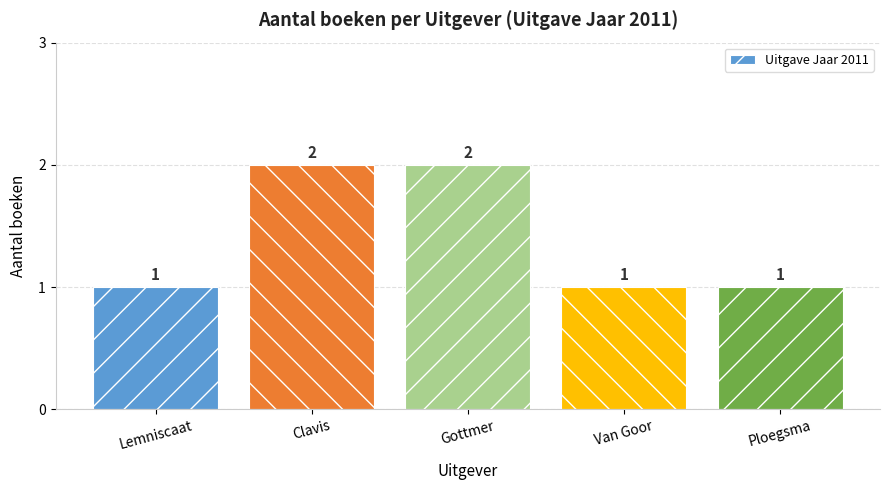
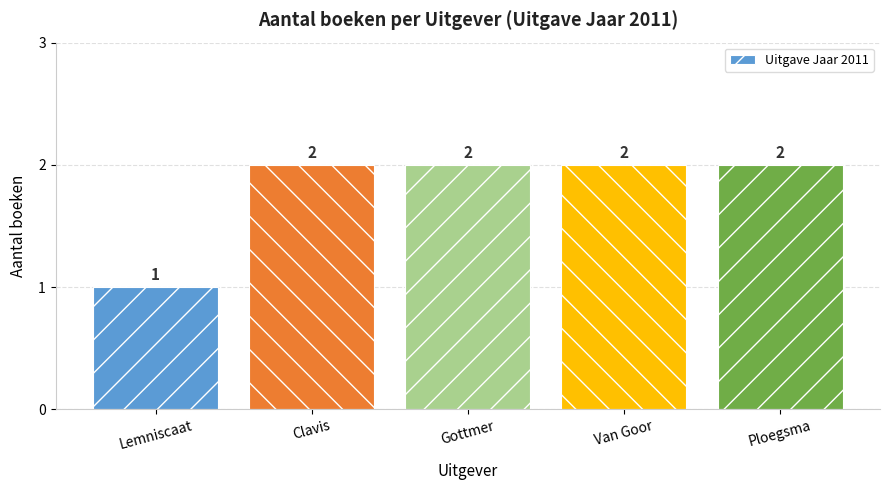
  {
    "Lemniscaat": 1,
    "Clavis": 2,
    "Gottmer": 2,
-   "Van Goor": 1,
-   "Ploegsma": 1
+   "Van Goor": 2,
+   "Ploegsma": 2
  }
